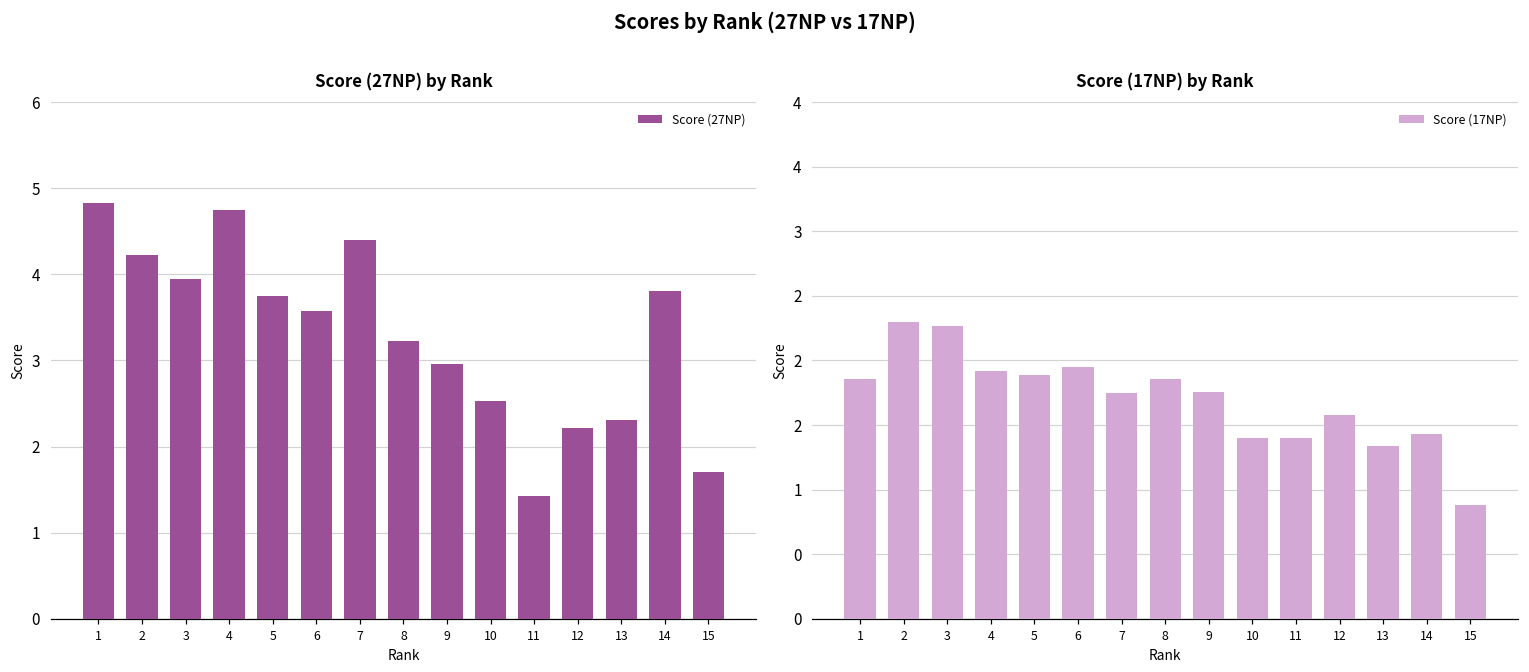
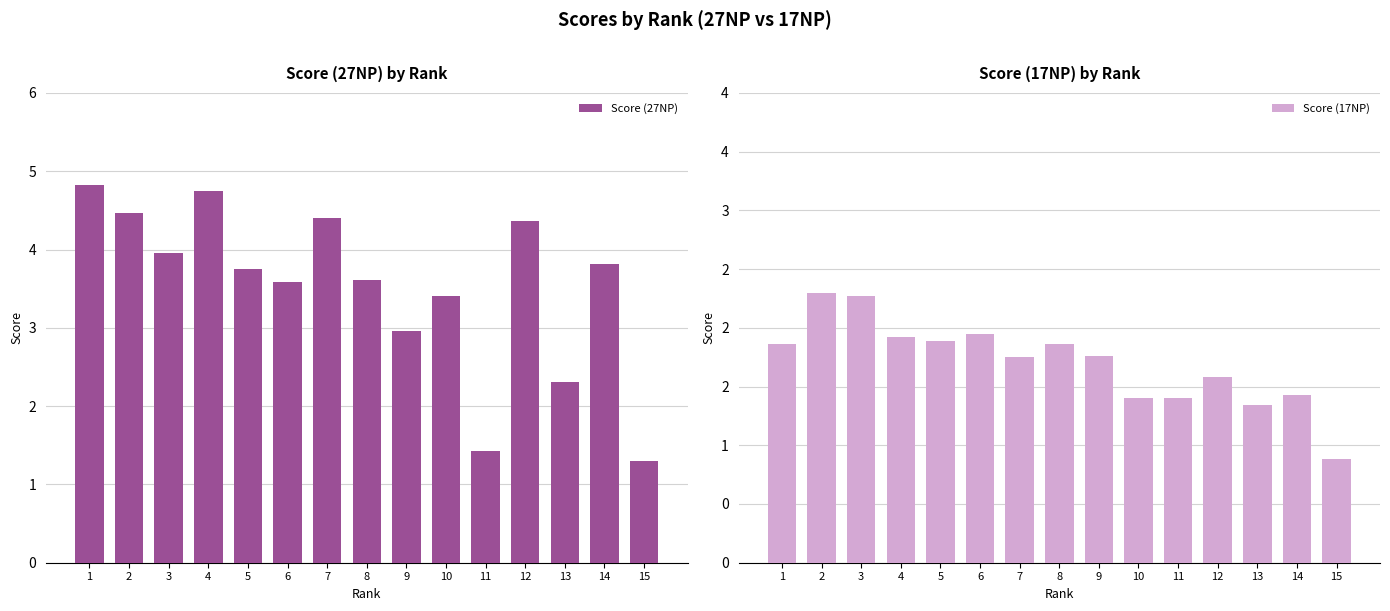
  {
    "Score (27NP) by Rank": {
      "1": 4.8,
-     "2": 4.2,
+     "2": 4.5,
      "3": 4.0,
      "4": 4.8,
      "5": 3.8,
      "6": 3.6,
      "7": 4.4,
-     "8": 3.2,
+     "8": 3.6,
      "9": 3.0,
-     "10": 2.5,
+     "10": 3.4,
      "11": 1.4,
-     "12": 2.2,
+     "12": 4.4,
      "13": 2.3,
      "14": 3.8,
-     "15": 1.7
+     "15": 1.3
    }
  }
